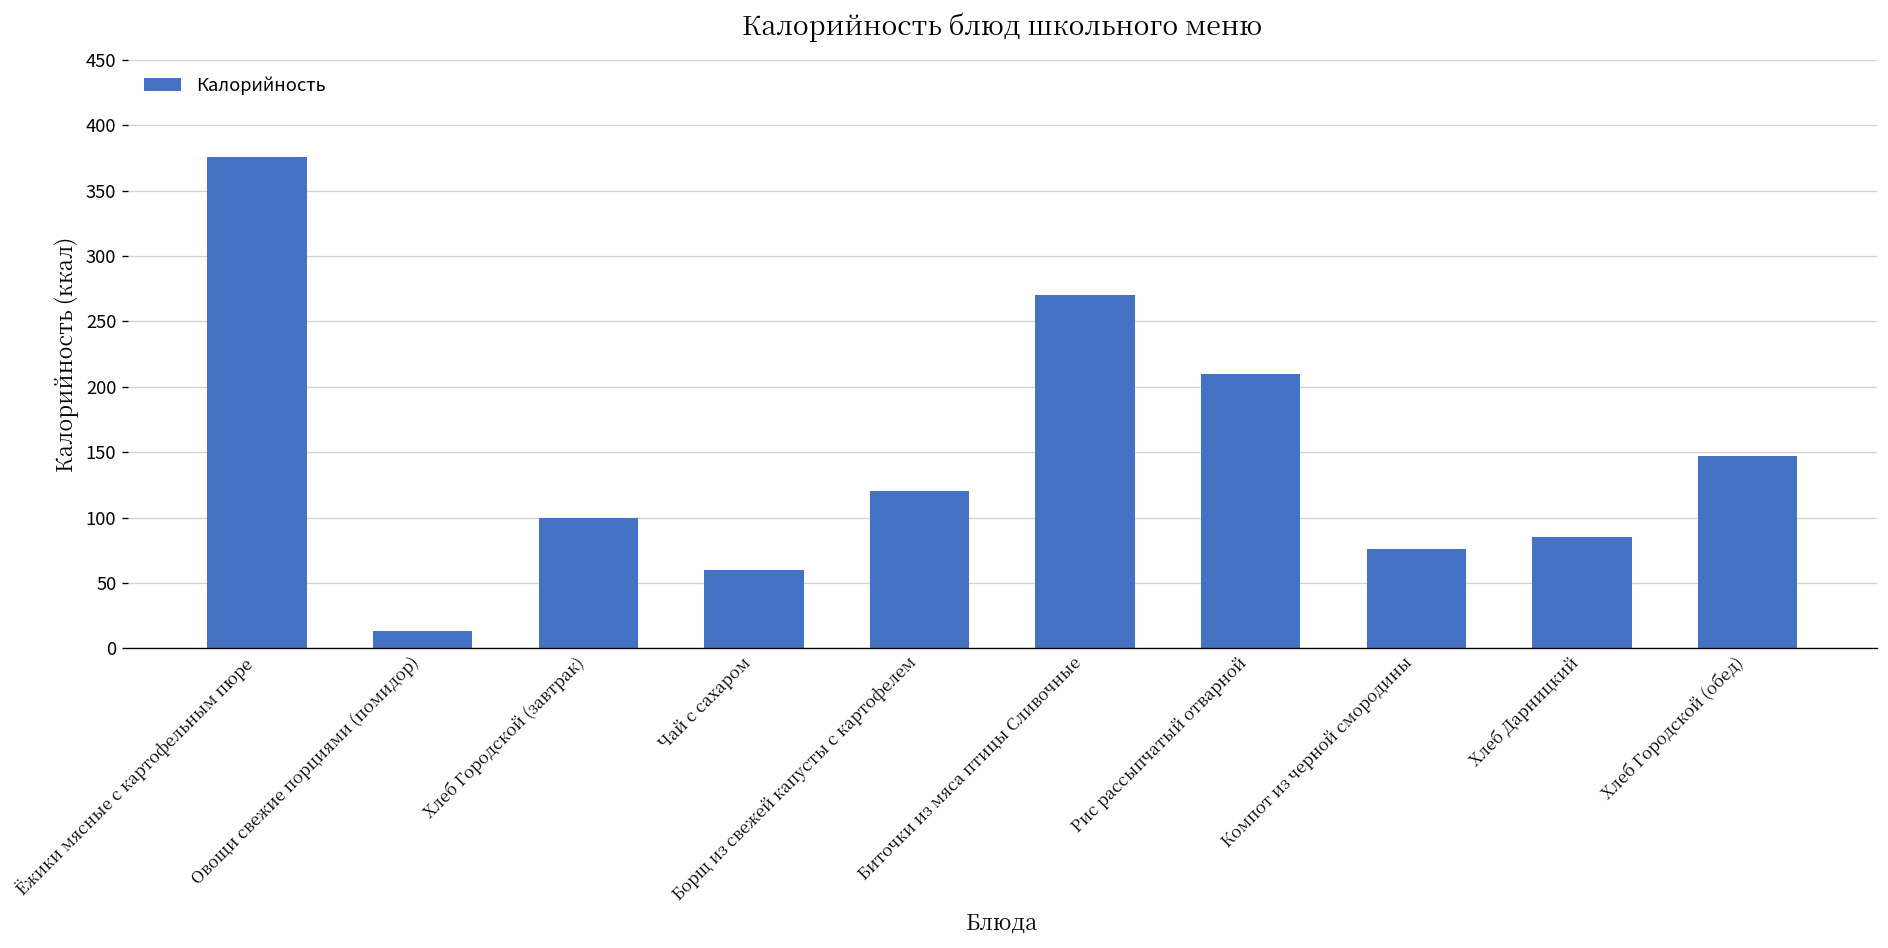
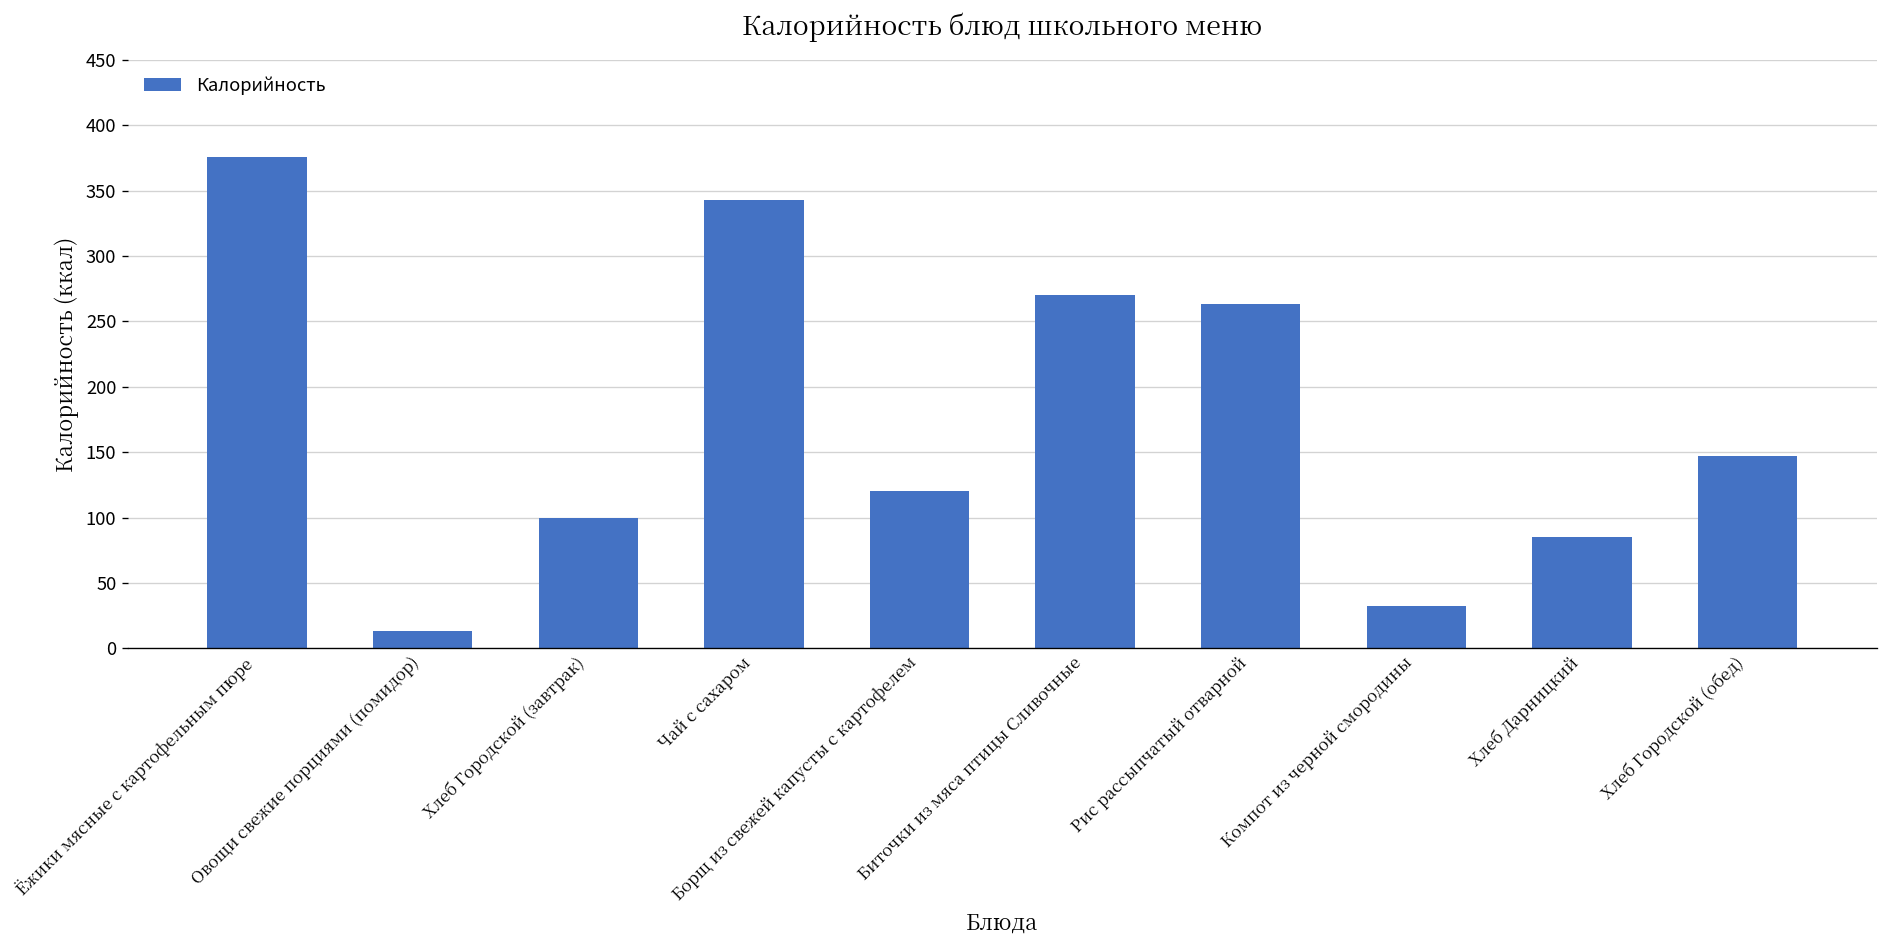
  {
    "Ёжики мясные с картофельным пюре": 376,
    "Овощи свежие порциями (помидор)": 13,
    "Хлеб Городской (завтрак)": 100,
-   "Чай с сахаром": 60,
+   "Чай с сахаром": 343,
    "Борщ из свежей капусты с картофелем": 120,
    "Биточки из мяса птицы Сливочные": 270,
-   "Рис рассыпчатый отварной": 210,
-   "Компот из черной смородины": 76,
+   "Рис рассыпчатый отварной": 263,
+   "Компот из черной смородины": 32,
    "Хлеб Дарницкий": 85,
    "Хлеб Городской (обед)": 147
  }
